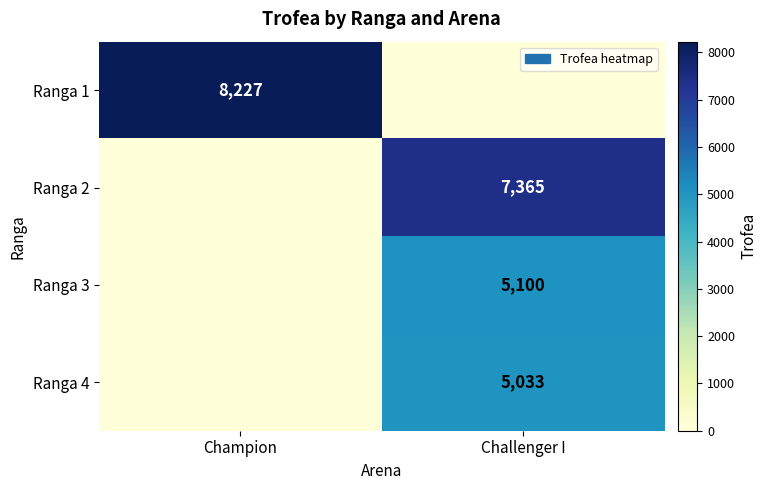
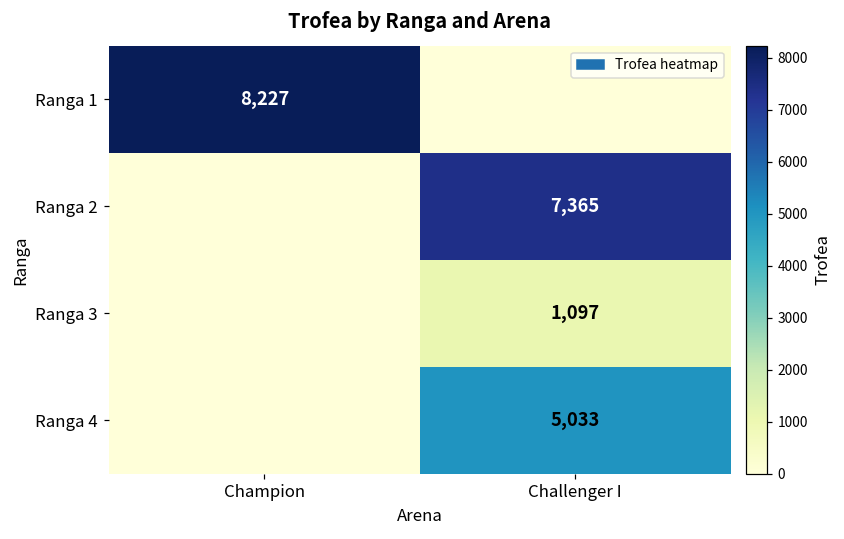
  {
    "Ranga 1": {
      "Champion": "8,227"
    },
    "Ranga 2": {
      "Challenger I": "7,365"
    },
    "Ranga 3": {
-     "Challenger I": "5,100"
+     "Challenger I": "1,097"
    },
    "Ranga 4": {
      "Challenger I": "5,033"
    }
  }
